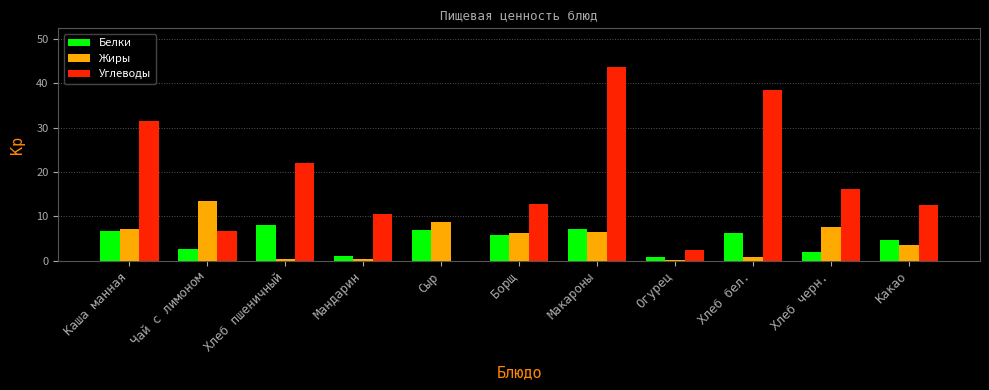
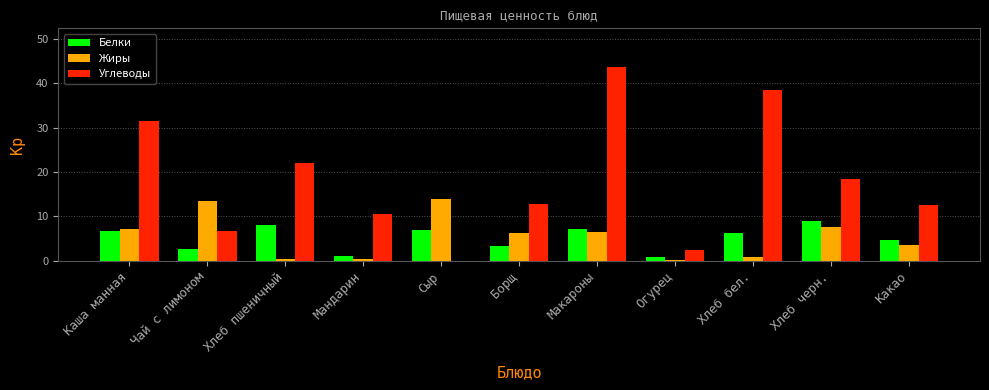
  {
    "Белки": {
      "Каша манная": 7,
      "Чай с лимоном": 3,
      "Хлеб пшеничный": 8,
      "Мандарин": 1,
      "Сыр": 7,
-     "Борщ": 6,
+     "Борщ": 3,
      "Макароны": 7,
      "Огурец": 1,
      "Хлеб бел.": 6,
-     "Хлеб черн.": 2,
+     "Хлеб черн.": 9,
      "Какао": 5
    },
    "Жиры": {
      "Каша манная": 7,
      "Чай с лимоном": 13,
-     "Сыр": 9,
+     "Сыр": 14,
      "Борщ": 6,
      "Макароны": 7,
      "Хлеб бел.": 1,
      "Хлеб черн.": 8,
      "Какао": 4
    },
    "Углеводы": {
      "Каша манная": 32,
      "Чай с лимоном": 7,
      "Хлеб пшеничный": 22,
      "Мандарин": 11,
      "Сыр": 0,
      "Борщ": 13,
      "Макароны": 44,
      "Огурец": 3,
      "Хлеб бел.": 39,
-     "Хлеб черн.": 16,
+     "Хлеб черн.": 18,
      "Какао": 13
    }
  }
